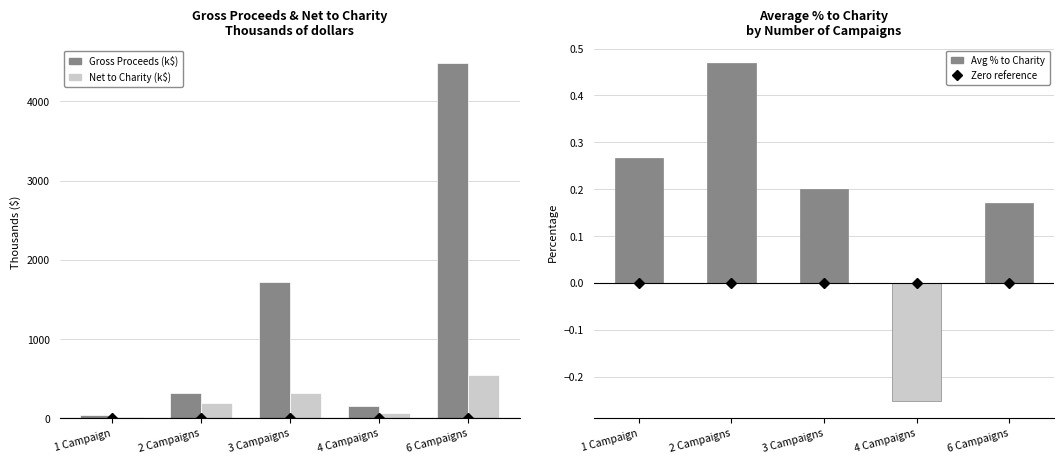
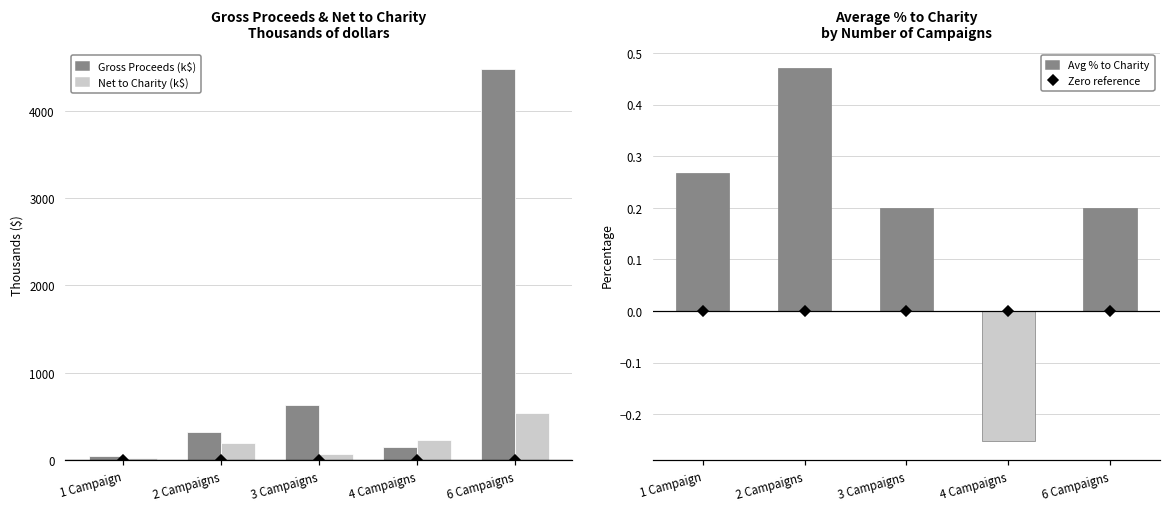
  {
    "Gross Proceeds & Net to Charity Thousands of dollars": {
      "Gross Proceeds (k$)": {
        "1 Campaign": 0,
        "2 Campaigns": 300,
-       "3 Campaigns": 1700,
+       "3 Campaigns": 600,
        "4 Campaigns": 200,
        "6 Campaigns": 4500
      },
      "Net to Charity (k$)": {
        "2 Campaigns": 200,
-       "3 Campaigns": 300,
-       "4 Campaigns": 100,
+       "3 Campaigns": 100,
+       "4 Campaigns": 200,
        "6 Campaigns": 500
      }
    },
    "Average % to Charity by Number of Campaigns": {
      "Avg % to Charity": {
        "1 Campaign": 0.27,
        "2 Campaigns": 0.47,
        "3 Campaigns": 0.20,
        "4 Campaigns": -0.25,
-       "6 Campaigns": 0.17
+       "6 Campaigns": 0.20
      }
    }
  }
